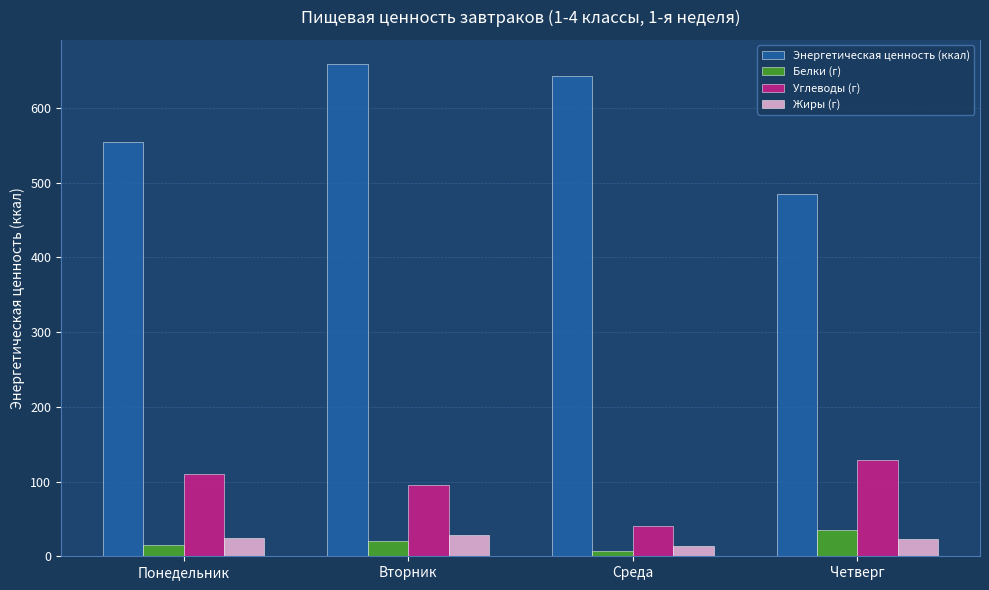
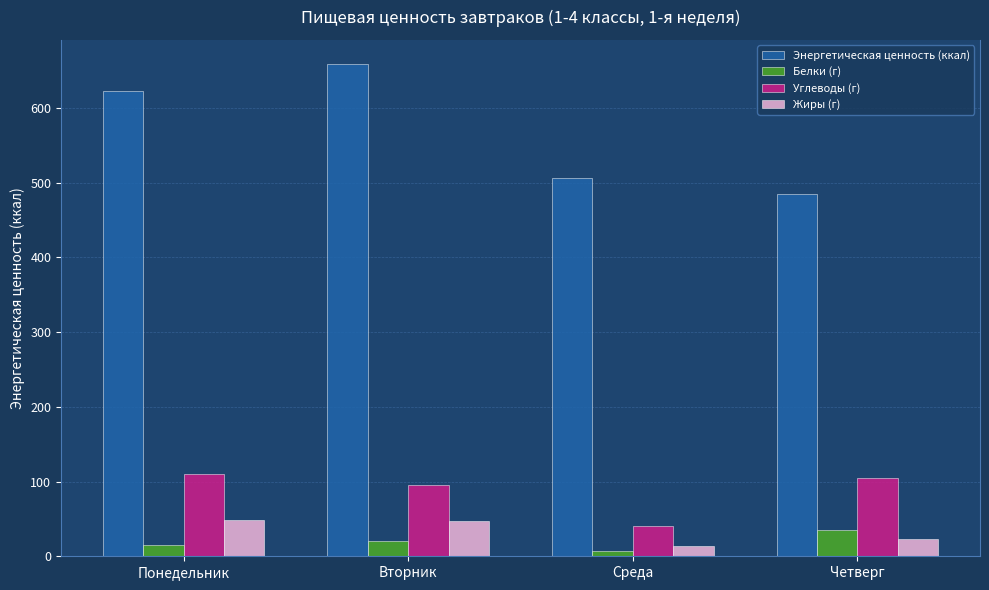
  {
    "Энергетическая ценность (ккал)": {
-     "Понедельник": 560,
+     "Понедельник": 620,
      "Вторник": 660,
-     "Среда": 640,
+     "Среда": 510,
      "Четверг": 490
    },
    "Белки (г)": {
      "Понедельник": 20,
      "Вторник": 20,
      "Среда": 10,
      "Четверг": 40
    },
    "Углеводы (г)": {
      "Понедельник": 110,
      "Вторник": 100,
      "Среда": 40,
-     "Четверг": 130
+     "Четверг": 100
    },
    "Жиры (г)": {
-     "Понедельник": 20,
-     "Вторник": 30,
+     "Понедельник": 50,
+     "Вторник": 50,
      "Среда": 10,
      "Четверг": 20
    }
  }
